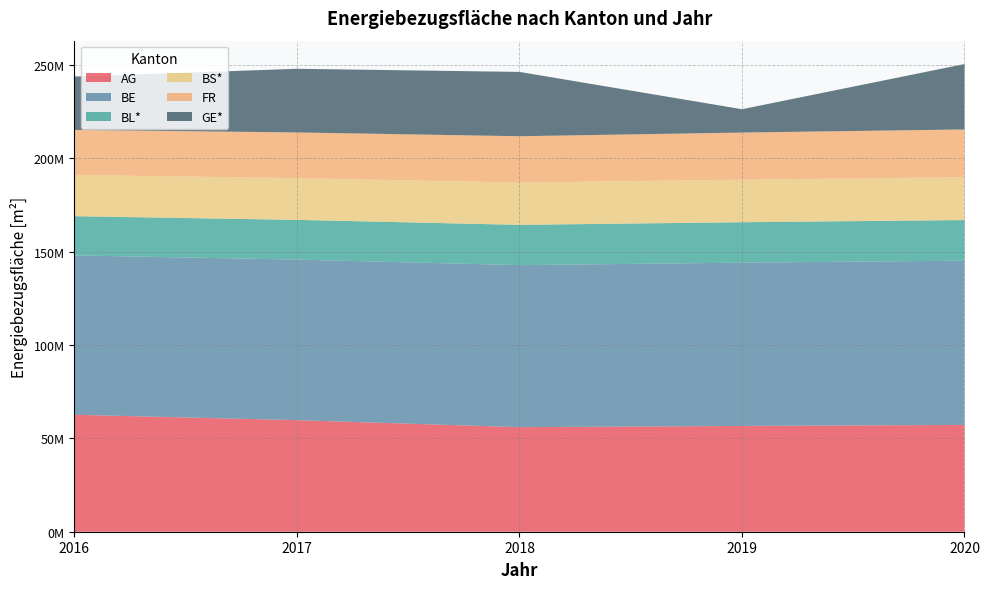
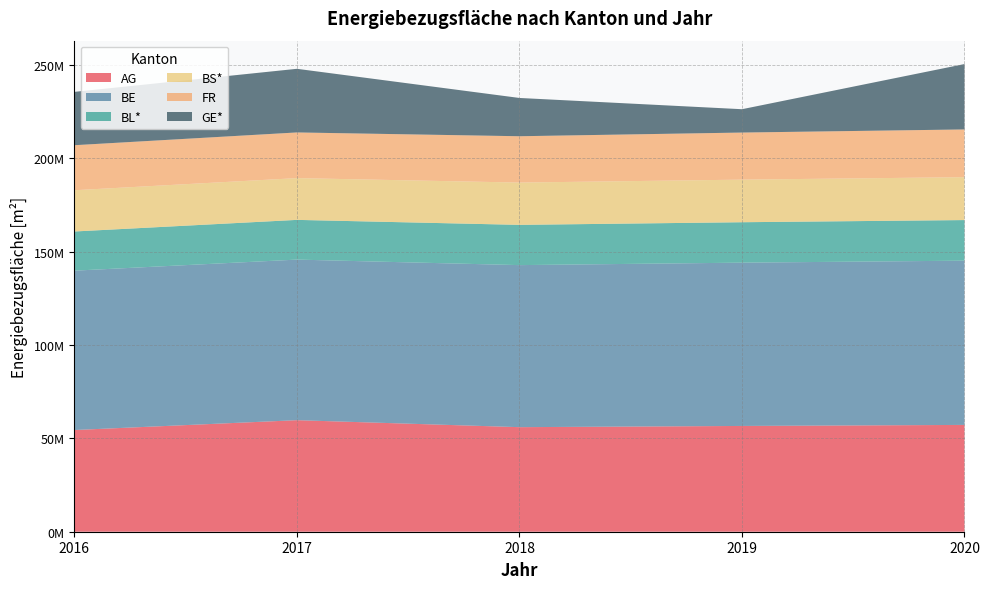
  {
    "AG": {
-     "2016": 63000000,
+     "2016": 54000000,
      "2017": 60000000,
      "2018": 56000000,
      "2019": 57000000,
      "2020": 57000000
    },
    "GE*": {
      "2016": 29000000,
      "2017": 34000000,
-     "2018": 34000000,
+     "2018": 21000000,
      "2019": 13000000,
      "2020": 35000000
    }
  }
